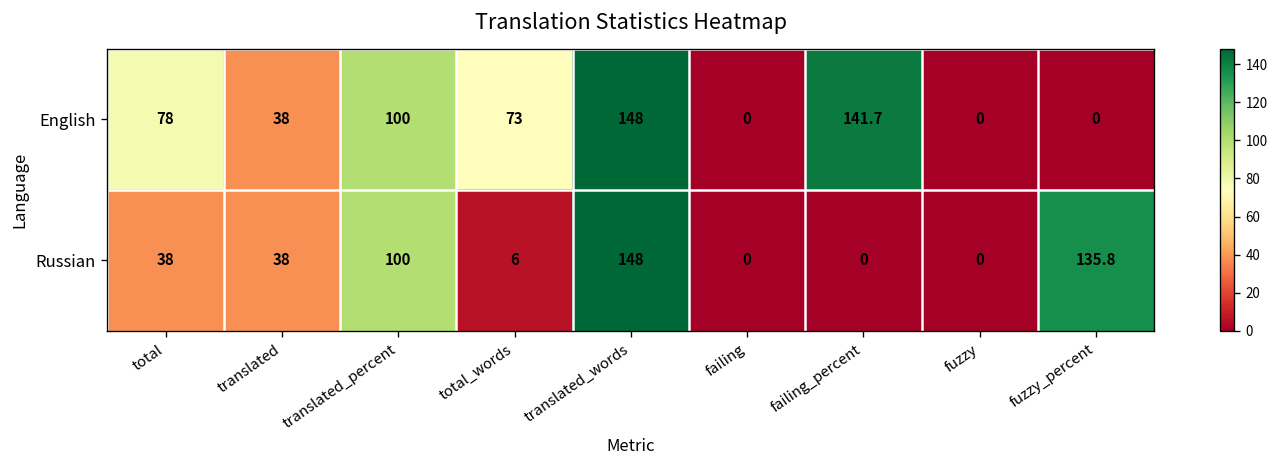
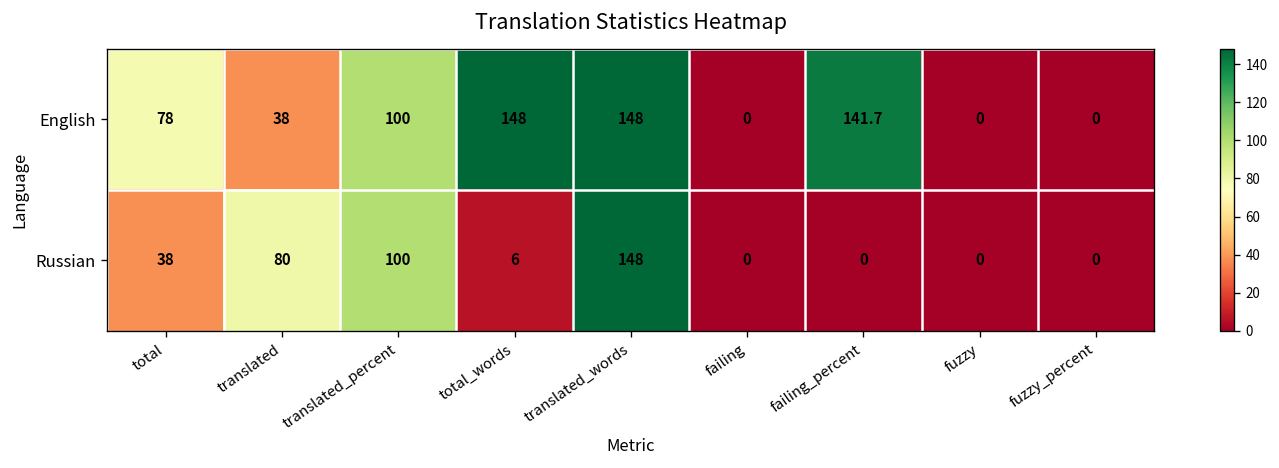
  {
    "English": {
      "total": 78,
      "translated": 38,
      "translated_percent": 100,
-     "total_words": 73,
+     "total_words": 148,
      "translated_words": 148,
      "failing": 0,
      "failing_percent": 141.7,
      "fuzzy": 0,
      "fuzzy_percent": 0
    },
    "Russian": {
      "total": 38,
-     "translated": 38,
+     "translated": 80,
      "translated_percent": 100,
      "total_words": 6,
      "translated_words": 148,
      "failing": 0,
      "failing_percent": 0,
      "fuzzy": 0,
-     "fuzzy_percent": 135.8
+     "fuzzy_percent": 0
    }
  }
